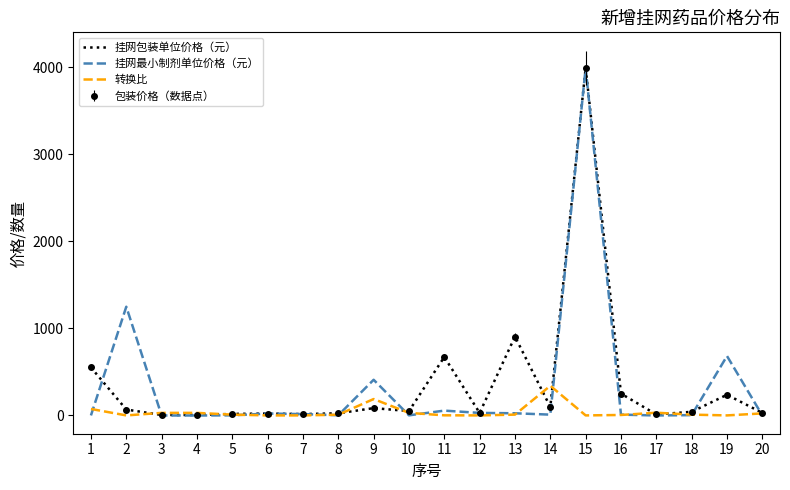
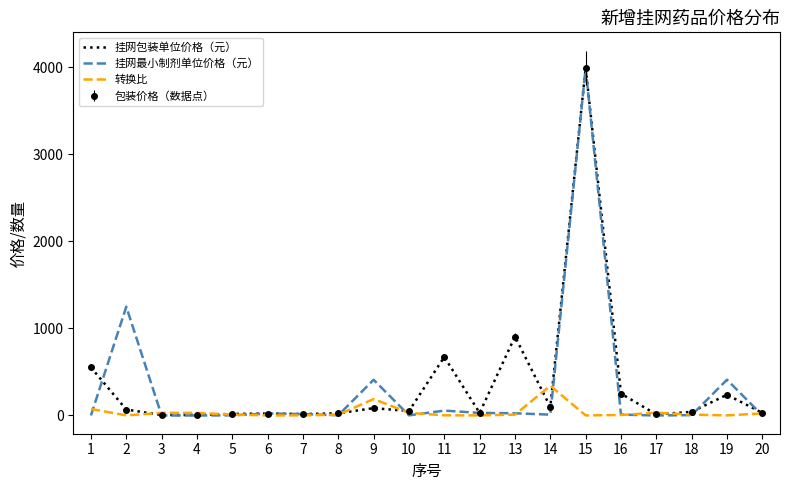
  {
    "挂网包装单位价格（元）": {
      "1": 600,
      "2": 100,
      "9": 100,
      "11": 700,
      "13": 900,
      "14": 100,
      "16": 300,
      "18": 0,
      "19": 200
    },
    "挂网最小制剂单位价格（元）": {
      "1": 0,
      "2": 1200,
      "9": 400,
      "11": 100,
      "14": 0,
-     "19": 700
+     "19": 400
    },
    "转换比": {
      "1": 100,
      "2": 0,
      "9": 200,
      "11": 0,
      "14": 300,
      "15": 0,
      "19": 0
    }
  }
